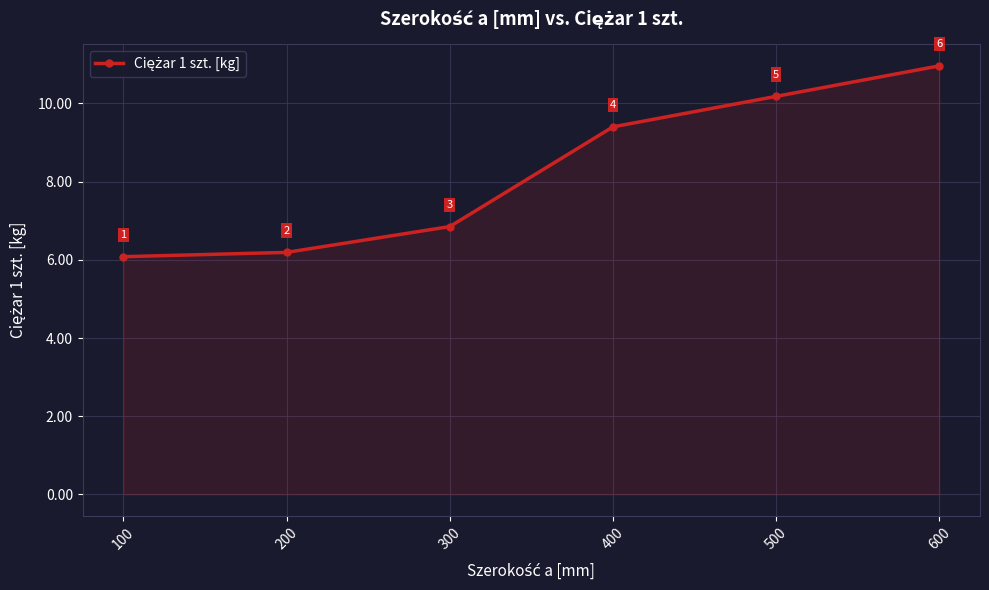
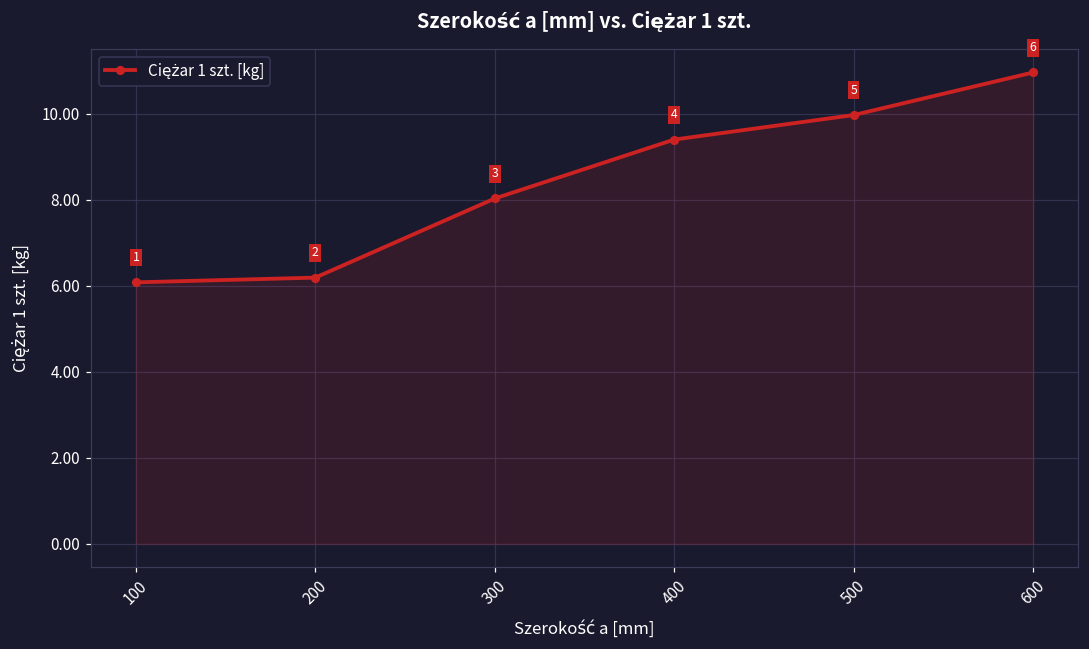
  {
-   "300": 6.9,
-   "500": 10.2
+   "300": 8.0,
+   "500": 10.0
  }
